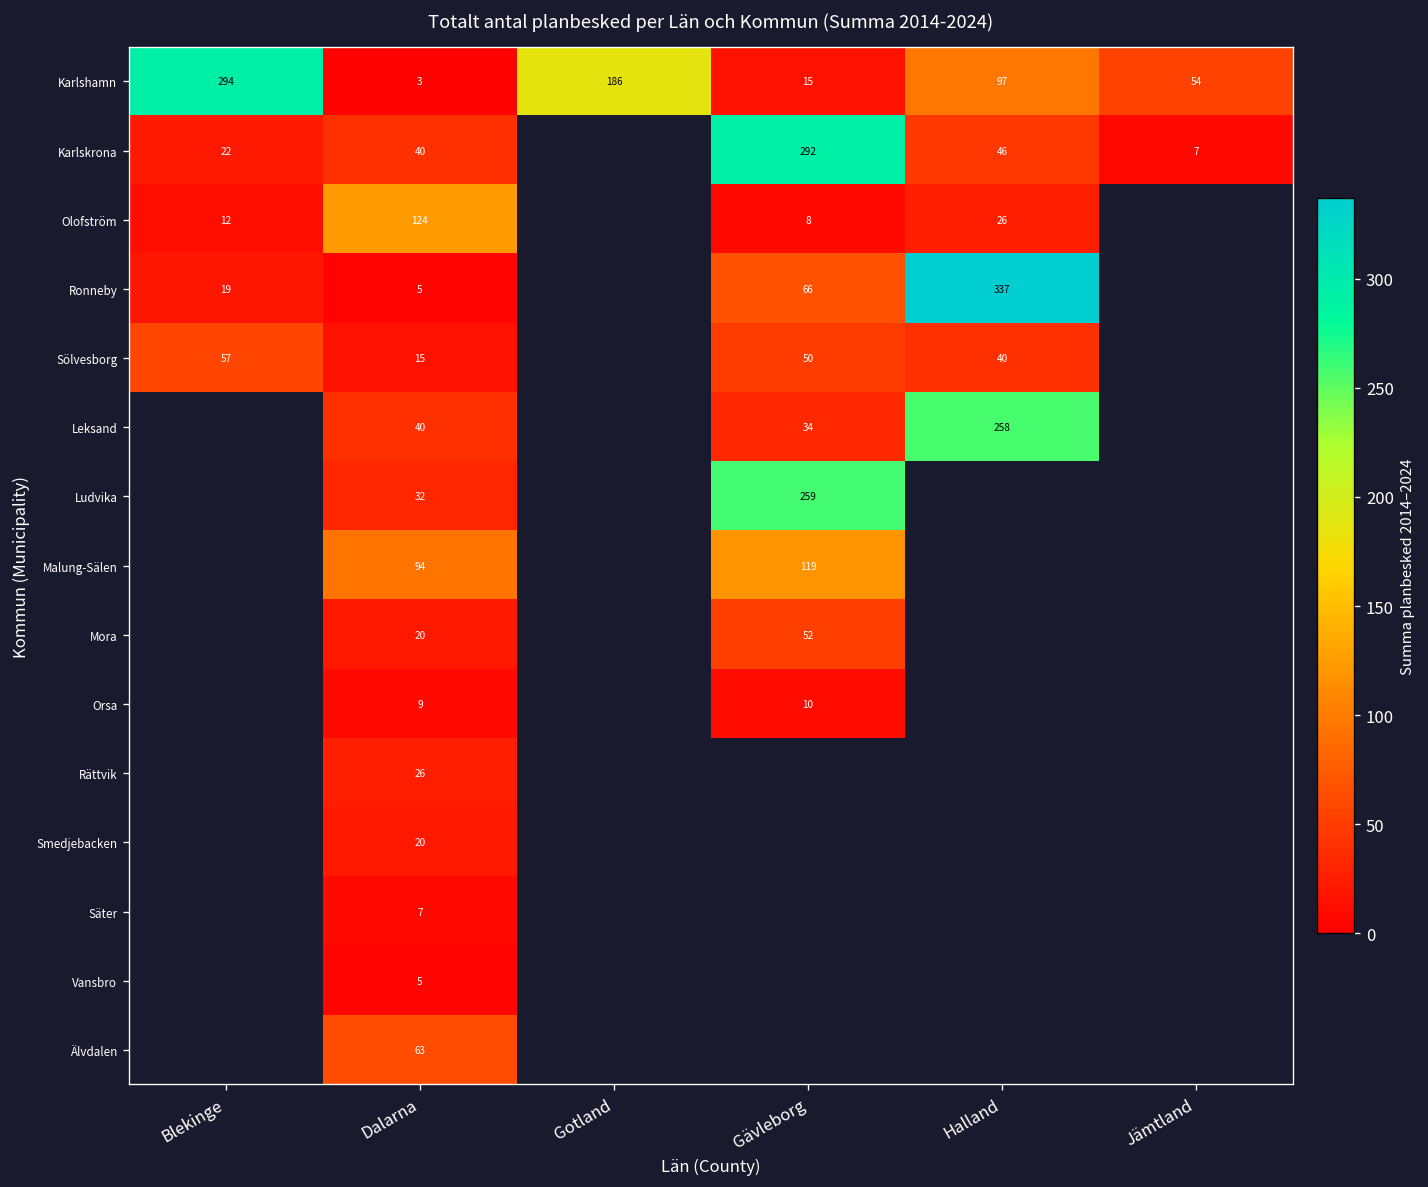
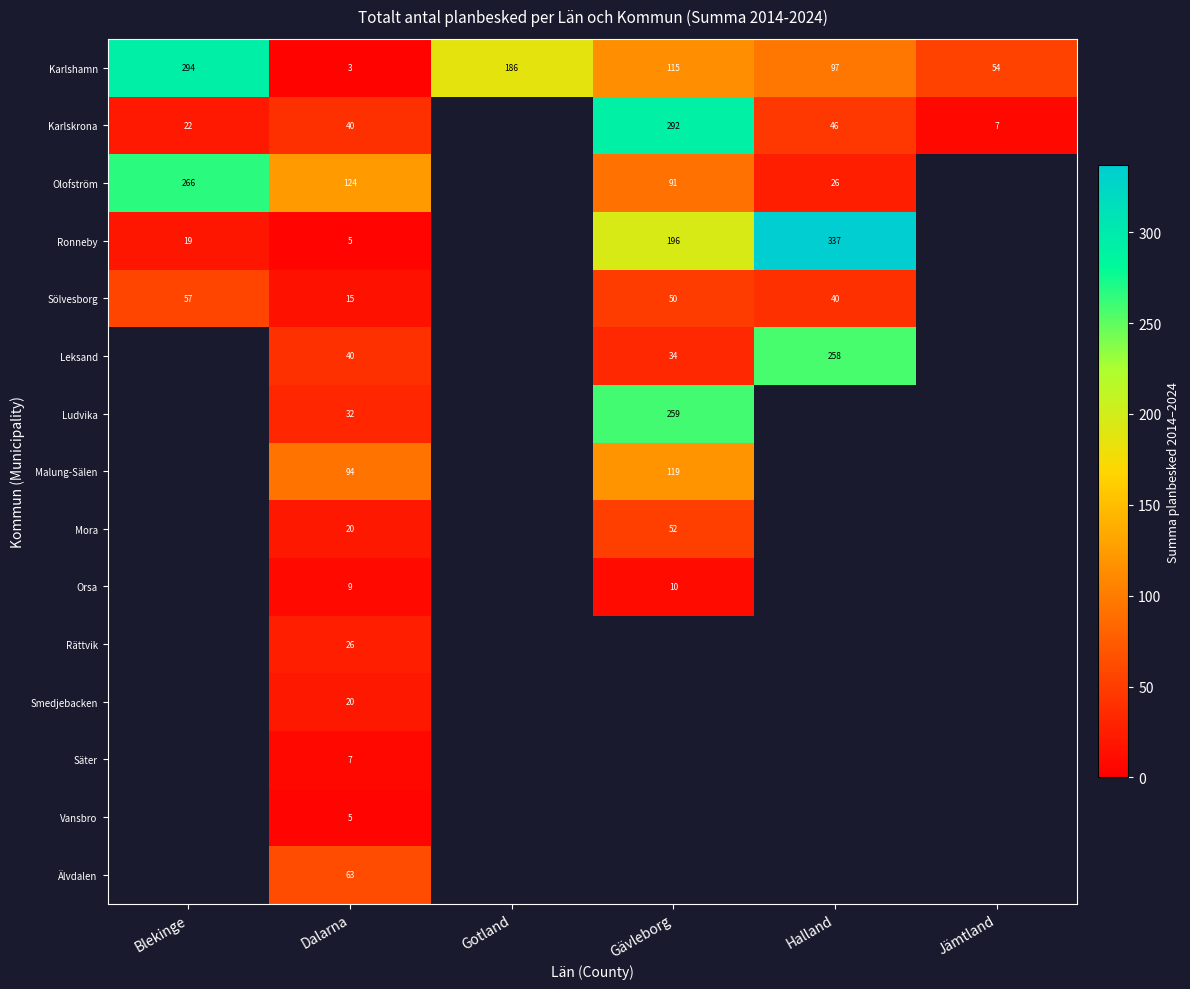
  {
    "Karlshamn": {
      "Blekinge": 294,
      "Dalarna": 3,
      "Gotland": 186,
-     "Gävleborg": 15,
+     "Gävleborg": 115,
      "Halland": 97,
      "Jämtland": 54
    },
    "Karlskrona": {
      "Blekinge": 22,
      "Dalarna": 40,
      "Gävleborg": 292,
      "Halland": 46,
      "Jämtland": 7
    },
    "Olofström": {
-     "Blekinge": 12,
+     "Blekinge": 266,
      "Dalarna": 124,
-     "Gävleborg": 8,
+     "Gävleborg": 91,
      "Halland": 26
    },
    "Ronneby": {
      "Blekinge": 19,
      "Dalarna": 5,
-     "Gävleborg": 66,
+     "Gävleborg": 196,
      "Halland": 337
    },
    "Sölvesborg": {
      "Blekinge": 57,
      "Dalarna": 15,
      "Gävleborg": 50,
      "Halland": 40
    },
    "Leksand": {
      "Dalarna": 40,
      "Gävleborg": 34,
      "Halland": 258
    },
    "Ludvika": {
      "Dalarna": 32,
      "Gävleborg": 259
    },
    "Malung-Sälen": {
      "Dalarna": 94,
      "Gävleborg": 119
    },
    "Mora": {
      "Dalarna": 20,
      "Gävleborg": 52
    },
    "Orsa": {
      "Dalarna": 9,
      "Gävleborg": 10
    },
    "Rättvik": {
      "Dalarna": 26
    },
    "Smedjebacken": {
      "Dalarna": 20
    },
    "Säter": {
      "Dalarna": 7
    },
    "Vansbro": {
      "Dalarna": 5
    },
    "Älvdalen": {
      "Dalarna": 63
    }
  }
